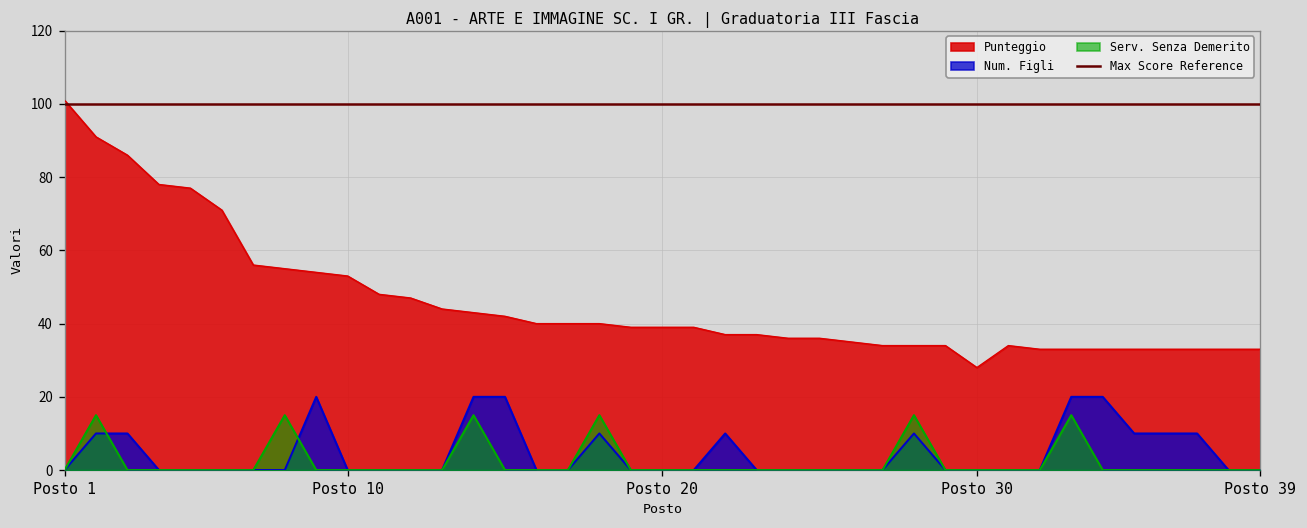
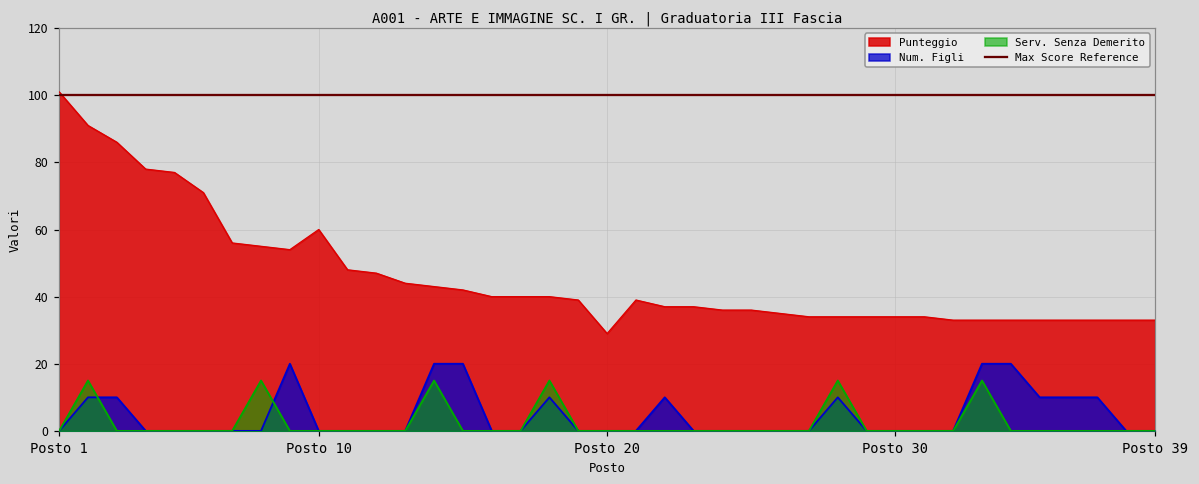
  {
    "Punteggio": {
      "Posto 1": 101,
-     "Posto 10": 53,
-     "Posto 20": 39,
-     "Posto 30": 28,
+     "Posto 10": 60,
+     "Posto 20": 29,
+     "Posto 30": 34,
      "Posto 39": 33
    }
  }
